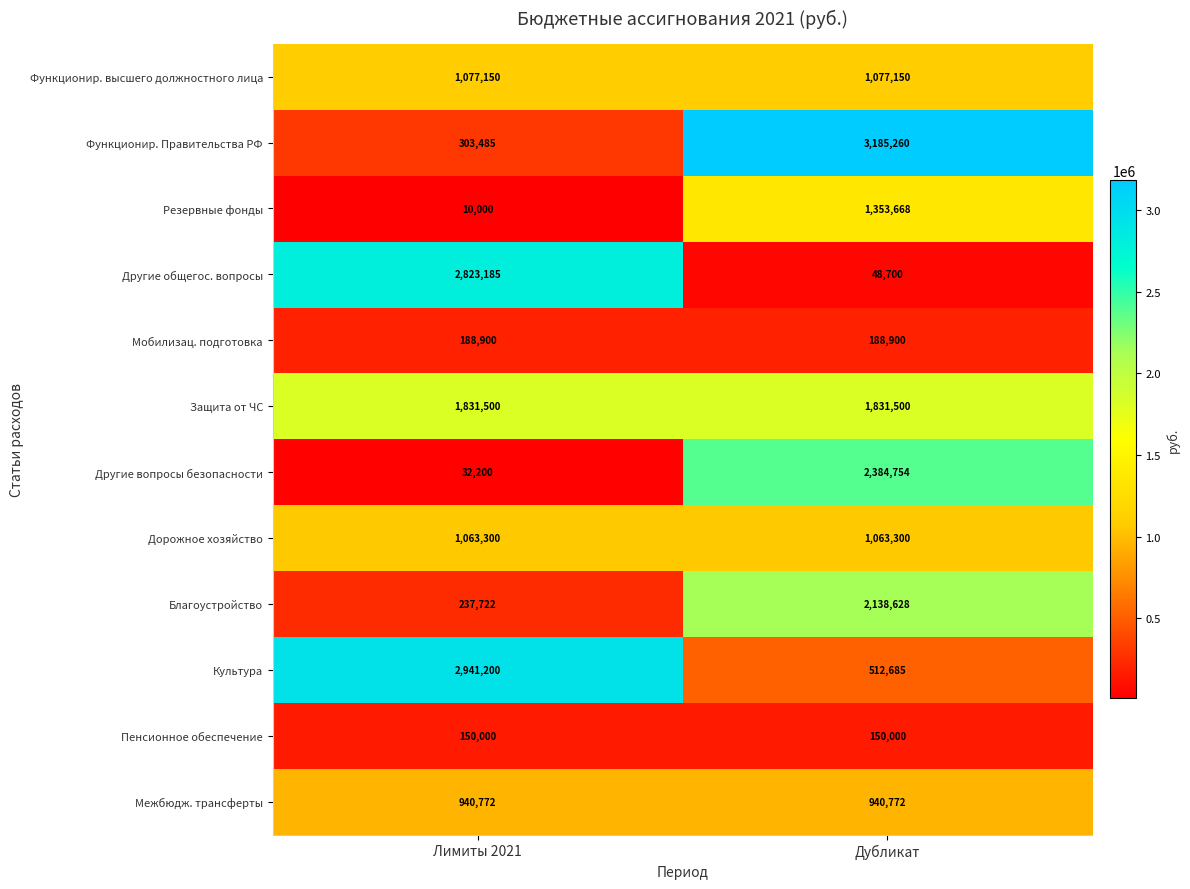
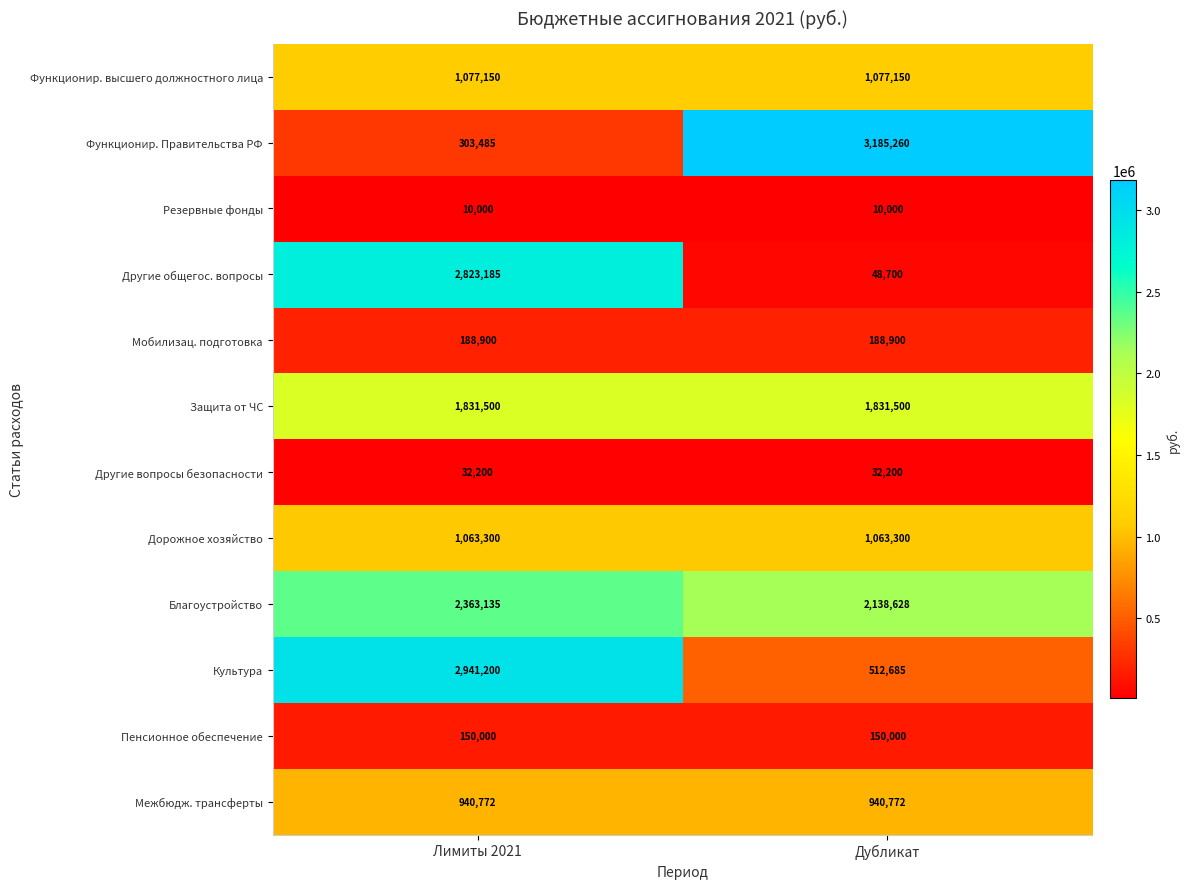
  {
    "Функционир. высшего должностного лица": {
      "Лимиты 2021": "1,077,150",
      "Дубликат": "1,077,150"
    },
    "Функционир. Правительства РФ": {
      "Лимиты 2021": "303,485",
      "Дубликат": "3,185,260"
    },
    "Резервные фонды": {
      "Лимиты 2021": "10,000",
-     "Дубликат": "1,353,668"
+     "Дубликат": "10,000"
    },
    "Другие общегос. вопросы": {
      "Лимиты 2021": "2,823,185",
      "Дубликат": "48,700"
    },
    "Мобилизац. подготовка": {
      "Лимиты 2021": "188,900",
      "Дубликат": "188,900"
    },
    "Защита от ЧС": {
      "Лимиты 2021": "1,831,500",
      "Дубликат": "1,831,500"
    },
    "Другие вопросы безопасности": {
      "Лимиты 2021": "32,200",
-     "Дубликат": "2,384,754"
+     "Дубликат": "32,200"
    },
    "Дорожное хозяйство": {
      "Лимиты 2021": "1,063,300",
      "Дубликат": "1,063,300"
    },
    "Благоустройство": {
-     "Лимиты 2021": "237,722",
+     "Лимиты 2021": "2,363,135",
      "Дубликат": "2,138,628"
    },
    "Культура": {
      "Лимиты 2021": "2,941,200",
      "Дубликат": "512,685"
    },
    "Пенсионное обеспечение": {
      "Лимиты 2021": "150,000",
      "Дубликат": "150,000"
    },
    "Межбюдж. трансферты": {
      "Лимиты 2021": "940,772",
      "Дубликат": "940,772"
    }
  }
